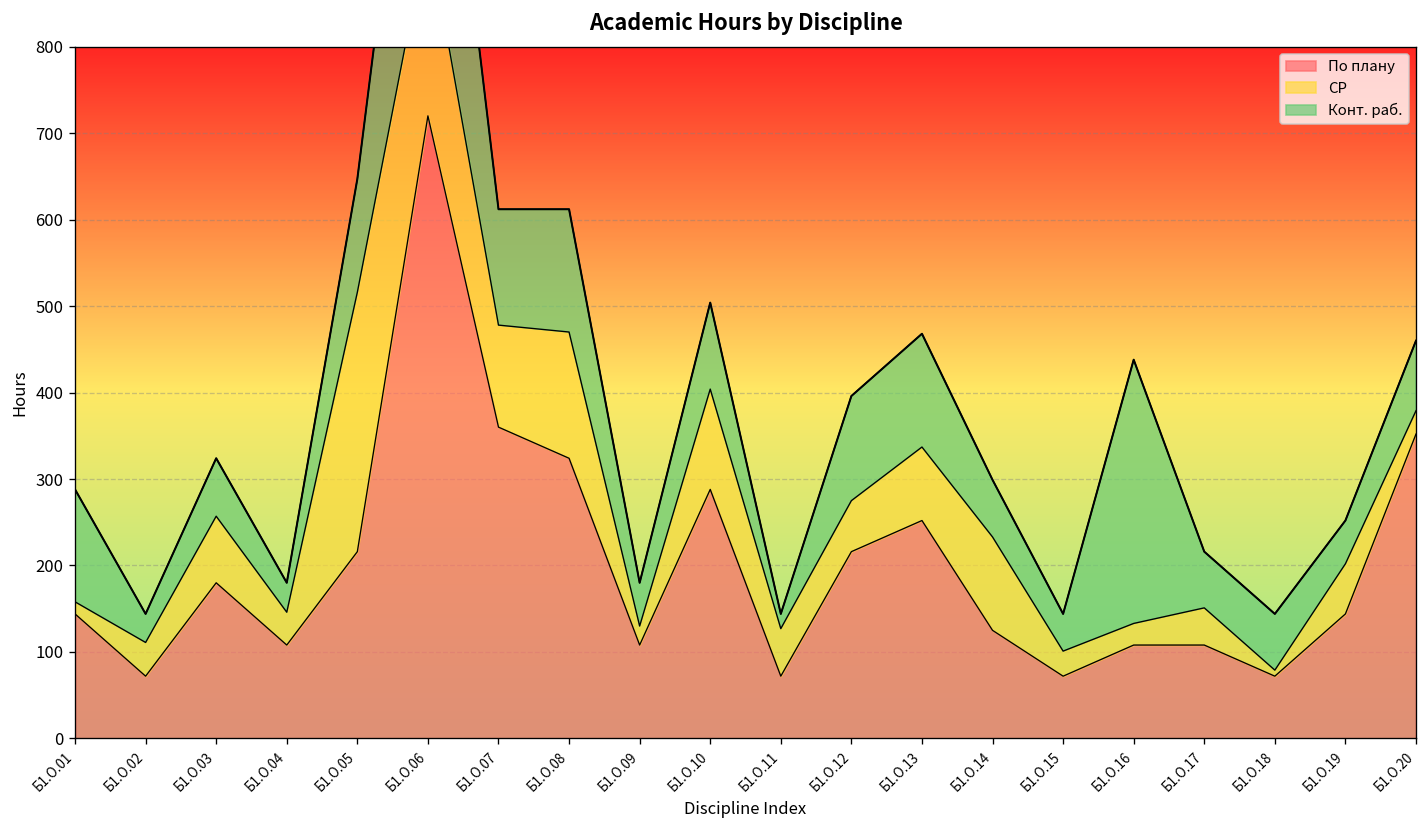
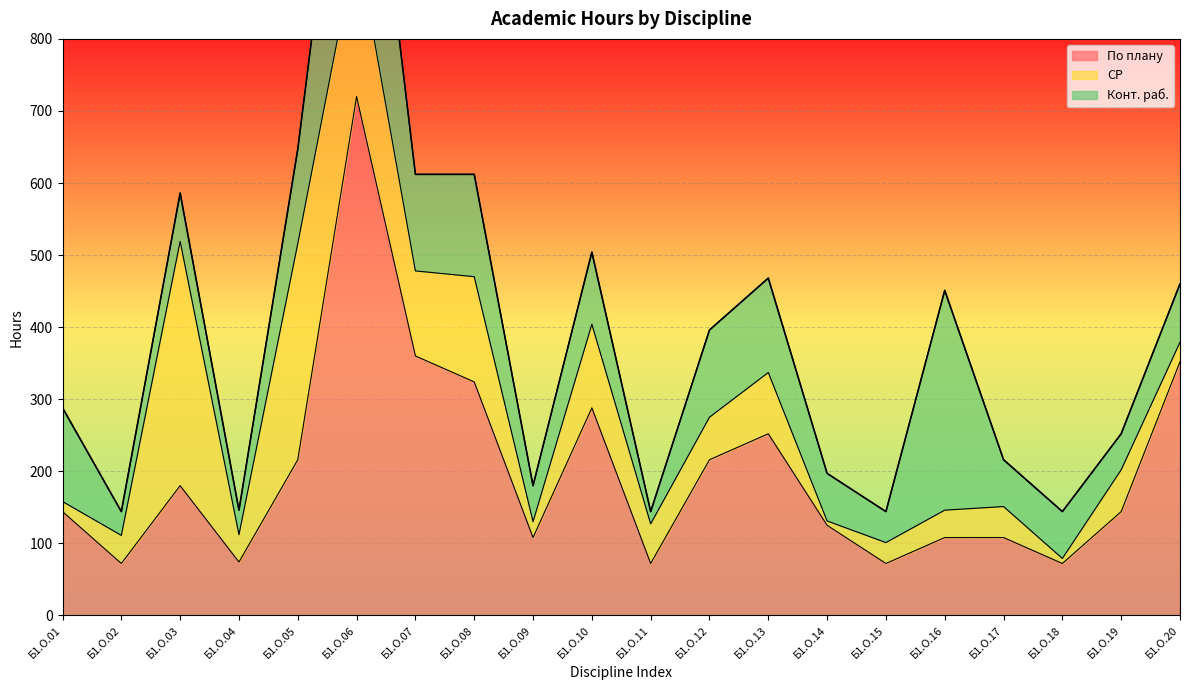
  {
    "По плану": {
      "Б1.О.01": 140,
      "Б1.О.02": 70,
      "Б1.О.03": 180,
-     "Б1.О.04": 110,
+     "Б1.О.04": 70,
      "Б1.О.05": 220,
      "Б1.О.06": 720,
      "Б1.О.07": 360,
      "Б1.О.08": 320,
      "Б1.О.09": 110,
      "Б1.О.10": 290,
      "Б1.О.11": 70,
      "Б1.О.12": 220,
      "Б1.О.13": 250,
      "Б1.О.14": 130,
      "Б1.О.15": 70,
      "Б1.О.16": 110,
      "Б1.О.17": 110,
      "Б1.О.18": 70,
      "Б1.О.19": 140,
      "Б1.О.20": 350
    },
    "СР": {
      "Б1.О.01": 10,
      "Б1.О.02": 40,
-     "Б1.О.03": 80,
+     "Б1.О.03": 340,
      "Б1.О.04": 40,
      "Б1.О.05": 300,
      "Б1.О.07": 120,
      "Б1.О.08": 150,
      "Б1.О.09": 20,
      "Б1.О.10": 120,
      "Б1.О.11": 60,
      "Б1.О.12": 60,
      "Б1.О.13": 90,
-     "Б1.О.14": 110,
+     "Б1.О.14": 10,
      "Б1.О.15": 30,
-     "Б1.О.16": 30,
+     "Б1.О.16": 40,
      "Б1.О.17": 40,
      "Б1.О.18": 10,
      "Б1.О.19": 60,
      "Б1.О.20": 30
    },
    "Конт. раб.": {
      "Б1.О.01": 130,
      "Б1.О.02": 30,
      "Б1.О.03": 70,
      "Б1.О.04": 30,
      "Б1.О.05": 130,
      "Б1.О.07": 130,
      "Б1.О.08": 140,
      "Б1.О.09": 50,
      "Б1.О.10": 100,
      "Б1.О.11": 20,
      "Б1.О.12": 120,
      "Б1.О.13": 130,
      "Б1.О.14": 70,
      "Б1.О.15": 40,
      "Б1.О.16": 310,
      "Б1.О.17": 70,
      "Б1.О.18": 70,
      "Б1.О.19": 50,
      "Б1.О.20": 80
    }
  }
